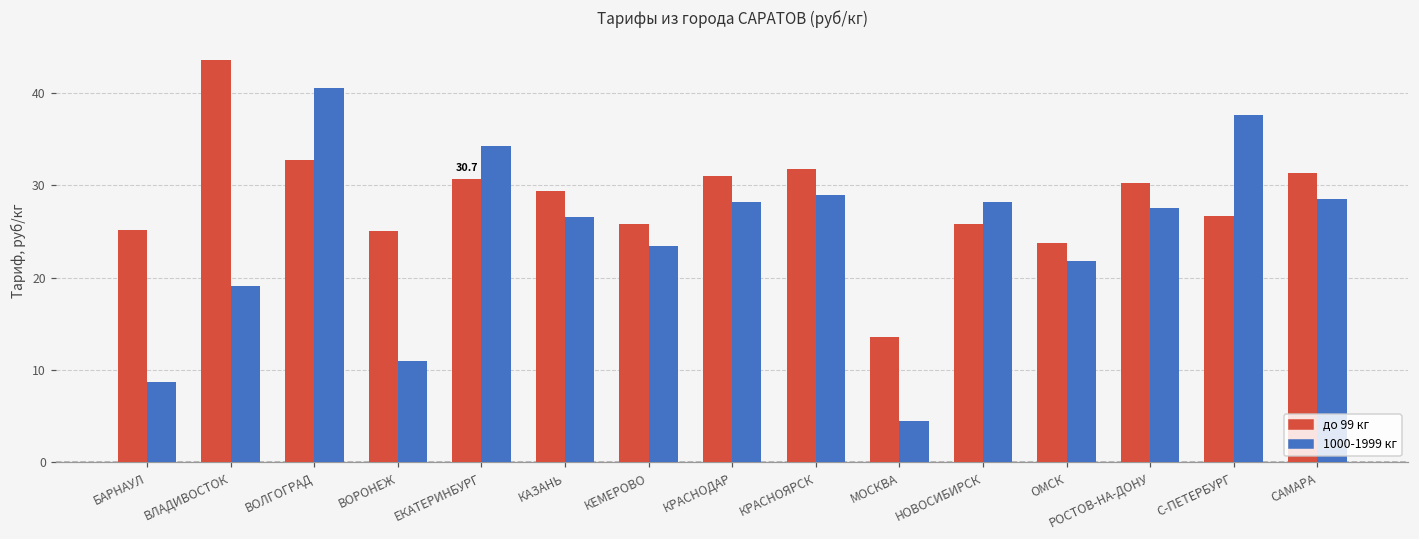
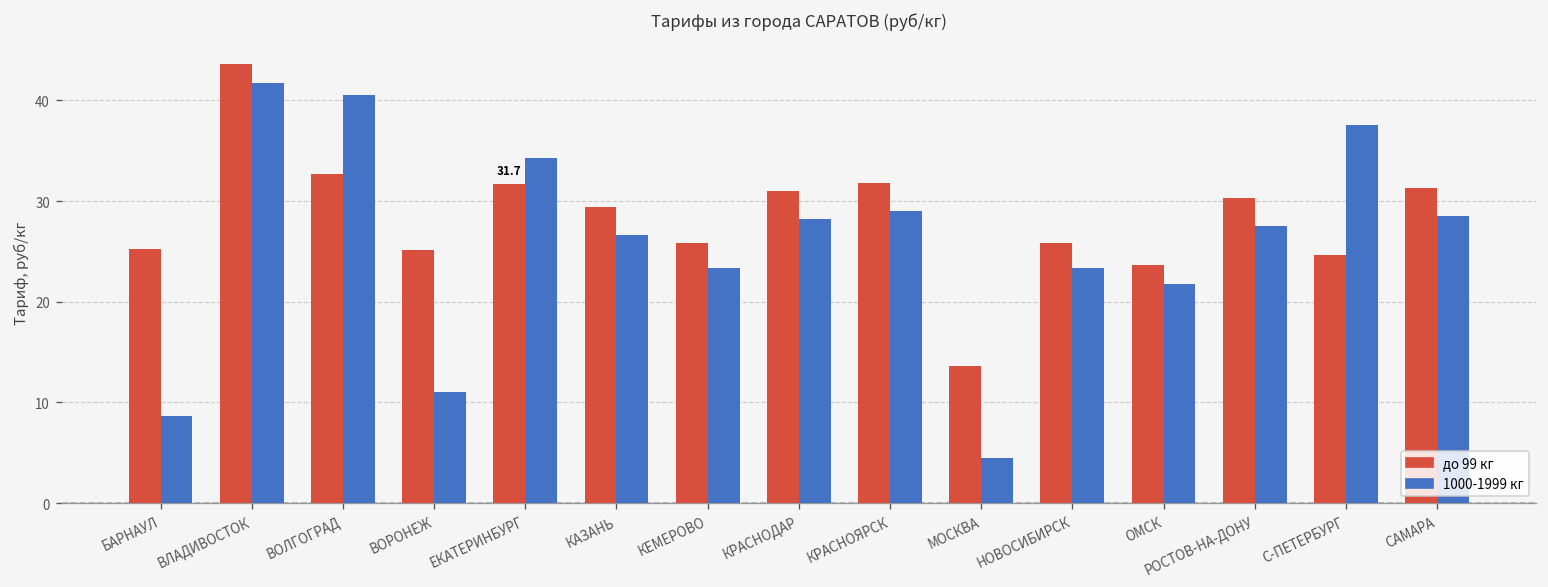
  {
    "до 99 кг": {
-     "ЕКАТЕРИНБУРГ": 30.7,
-     "С-ПЕТЕРБУРГ": 27
+     "ЕКАТЕРИНБУРГ": 31.7,
+     "С-ПЕТЕРБУРГ": 25
    },
    "1000-1999 кг": {
      "БАРНАУЛ": 9,
-     "ВЛАДИВОСТОК": 19,
+     "ВЛАДИВОСТОК": 42,
      "ВОЛГОГРАД": 41,
      "ВОРОНЕЖ": 11,
      "ЕКАТЕРИНБУРГ": 34,
      "КАЗАНЬ": 27,
      "КЕМЕРОВО": 23,
      "КРАСНОДАР": 28,
      "КРАСНОЯРСК": 29,
      "МОСКВА": 5,
-     "НОВОСИБИРСК": 28,
+     "НОВОСИБИРСК": 23,
      "ОМСК": 22,
      "РОСТОВ-НА-ДОНУ": 28,
      "С-ПЕТЕРБУРГ": 38,
      "САМАРА": 29
    }
  }
